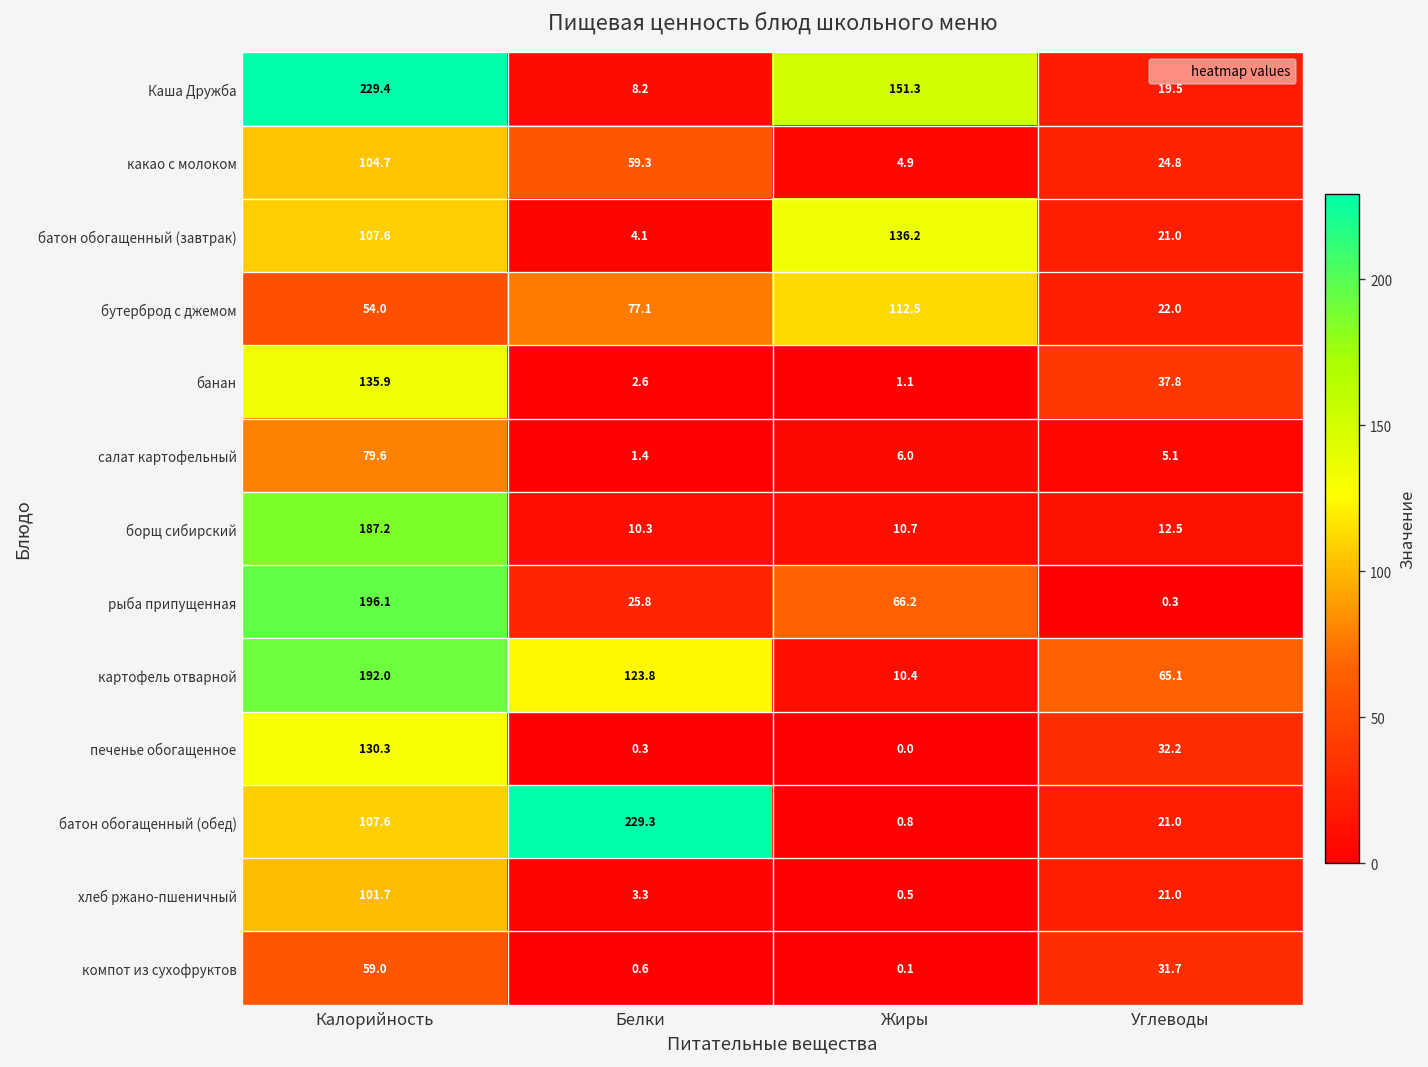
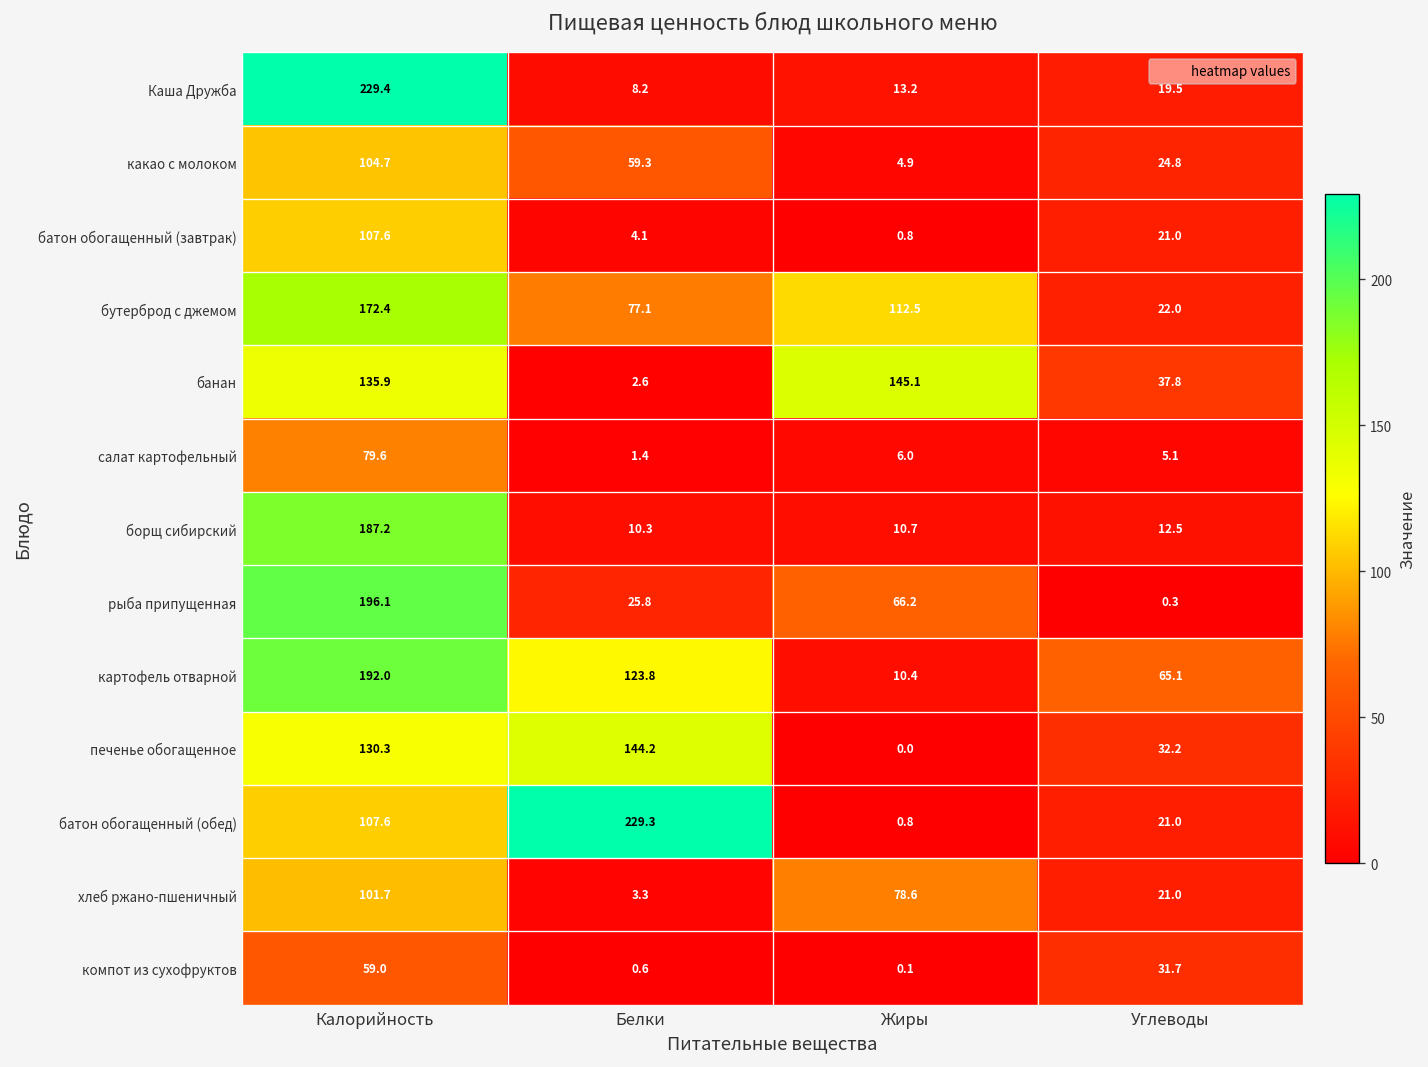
  {
    "Каша Дружба": {
      "Калорийность": 229.4,
      "Белки": 8.2,
-     "Жиры": 151.3,
+     "Жиры": 13.2,
      "Углеводы": 19.5
    },
    "какао с молоком": {
      "Калорийность": 104.7,
      "Белки": 59.3,
      "Жиры": 4.9,
      "Углеводы": 24.8
    },
    "батон обогащенный (завтрак)": {
      "Калорийность": 107.6,
      "Белки": 4.1,
-     "Жиры": 136.2,
+     "Жиры": 0.8,
      "Углеводы": 21.0
    },
    "бутерброд с джемом": {
-     "Калорийность": 54.0,
+     "Калорийность": 172.4,
      "Белки": 77.1,
      "Жиры": 112.5,
      "Углеводы": 22.0
    },
    "банан": {
      "Калорийность": 135.9,
      "Белки": 2.6,
-     "Жиры": 1.1,
+     "Жиры": 145.1,
      "Углеводы": 37.8
    },
    "салат картофельный": {
      "Калорийность": 79.6,
      "Белки": 1.4,
      "Жиры": 6.0,
      "Углеводы": 5.1
    },
    "борщ сибирский": {
      "Калорийность": 187.2,
      "Белки": 10.3,
      "Жиры": 10.7,
      "Углеводы": 12.5
    },
    "рыба припущенная": {
      "Калорийность": 196.1,
      "Белки": 25.8,
      "Жиры": 66.2,
      "Углеводы": 0.3
    },
    "картофель отварной": {
      "Калорийность": 192.0,
      "Белки": 123.8,
      "Жиры": 10.4,
      "Углеводы": 65.1
    },
    "печенье обогащенное": {
      "Калорийность": 130.3,
-     "Белки": 0.3,
+     "Белки": 144.2,
      "Жиры": 0.0,
      "Углеводы": 32.2
    },
    "батон обогащенный (обед)": {
      "Калорийность": 107.6,
      "Белки": 229.3,
      "Жиры": 0.8,
      "Углеводы": 21.0
    },
    "хлеб ржано-пшеничный": {
      "Калорийность": 101.7,
      "Белки": 3.3,
-     "Жиры": 0.5,
+     "Жиры": 78.6,
      "Углеводы": 21.0
    },
    "компот из сухофруктов": {
      "Калорийность": 59.0,
      "Белки": 0.6,
      "Жиры": 0.1,
      "Углеводы": 31.7
    }
  }
